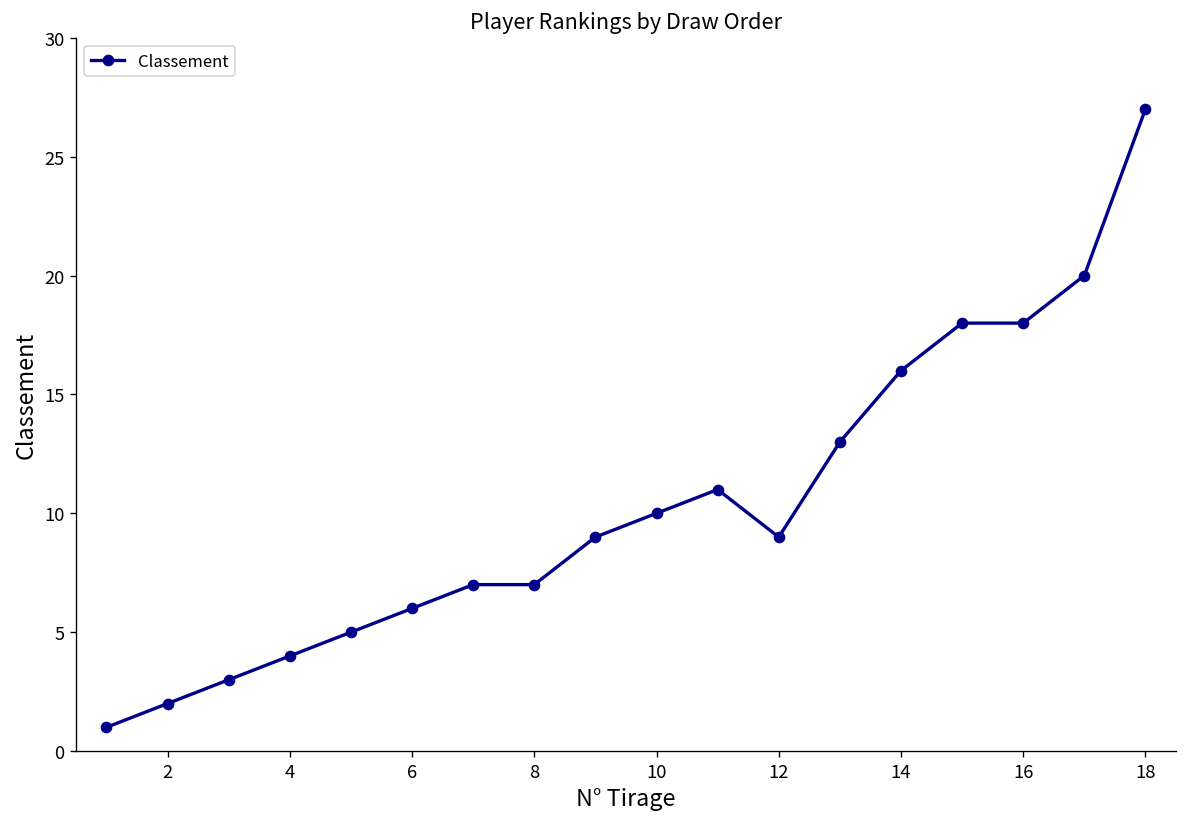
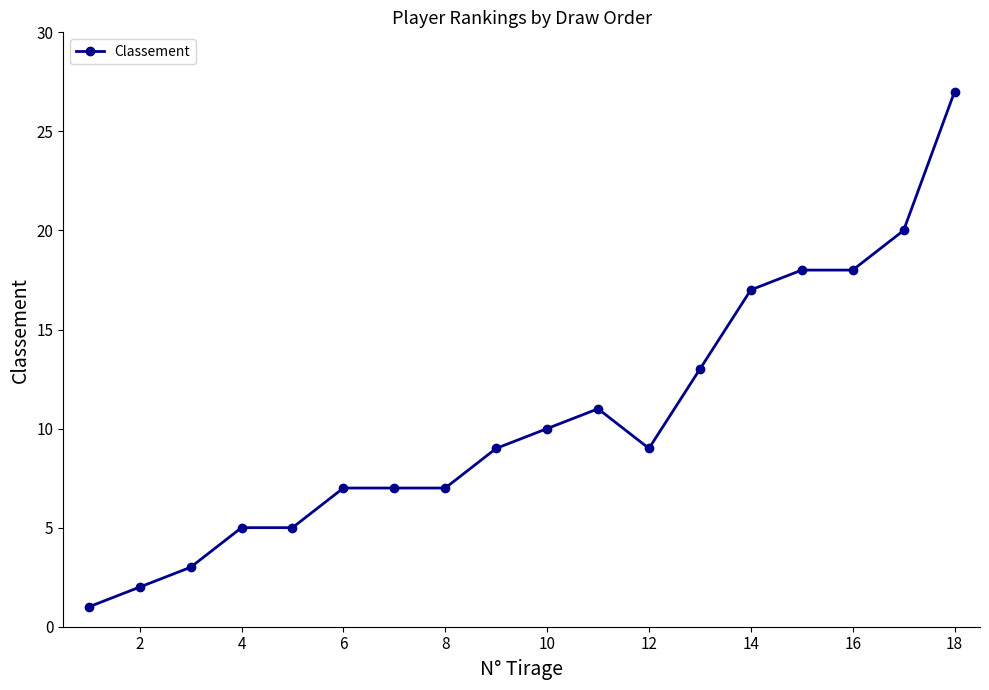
  {
    "2": 2,
-   "4": 4,
-   "6": 6,
+   "4": 5,
+   "6": 7,
    "8": 7,
    "10": 10,
    "12": 9,
-   "14": 16,
+   "14": 17,
    "16": 18,
    "18": 27
  }
